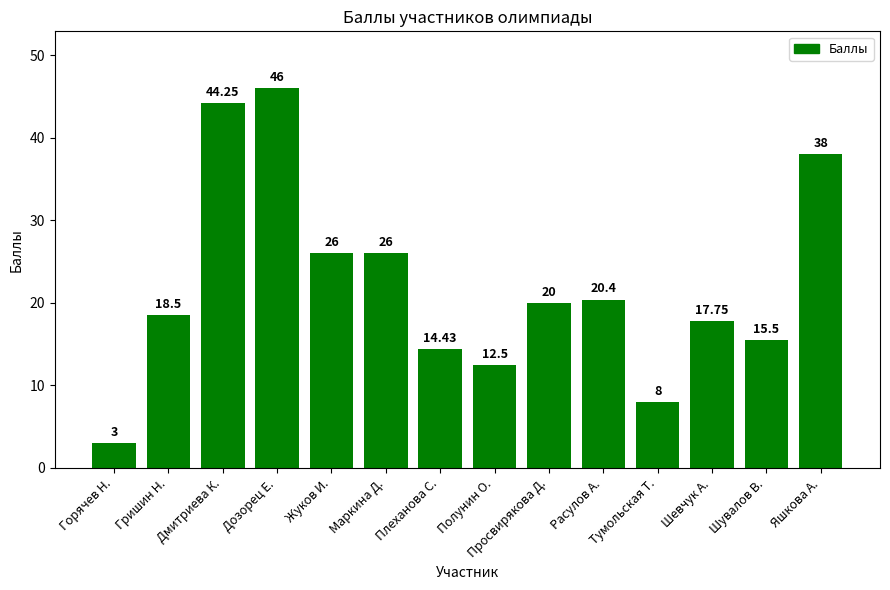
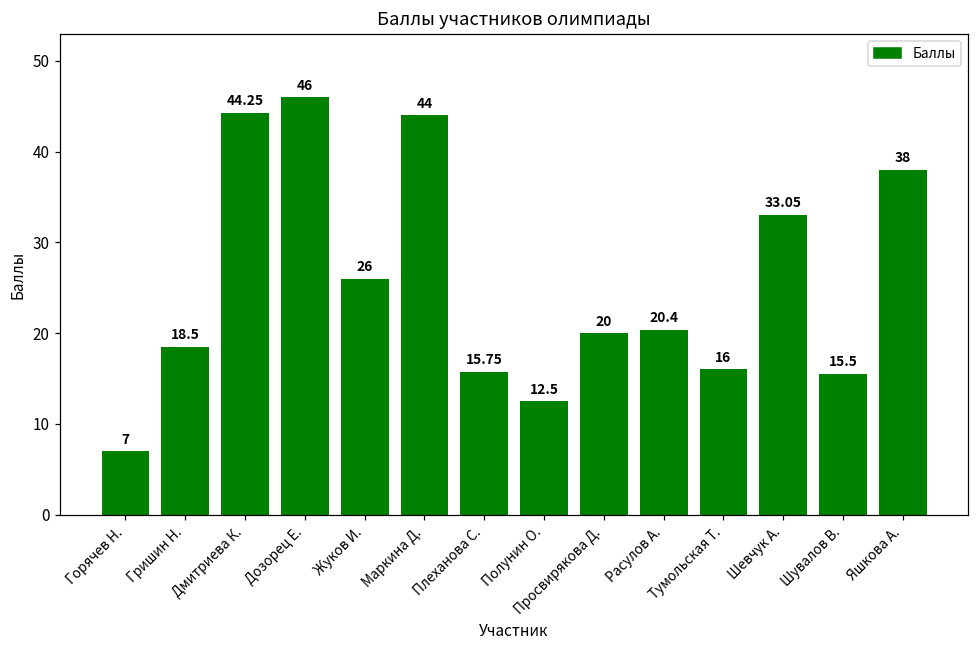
  {
-   "Горячев Н.": 3,
+   "Горячев Н.": 7,
    "Гришин Н.": 18.5,
    "Дмитриева К.": 44.25,
    "Дозорец Е.": 46,
    "Жуков И.": 26,
-   "Маркина Д.": 26,
-   "Плеханова С.": 14.43,
+   "Маркина Д.": 44,
+   "Плеханова С.": 15.75,
    "Полунин О.": 12.5,
    "Просвирякова Д.": 20,
    "Расулов А.": 20.4,
-   "Тумольская Т.": 8,
-   "Шевчук А.": 17.75,
+   "Тумольская Т.": 16,
+   "Шевчук А.": 33.05,
    "Шувалов В.": 15.5,
    "Яшкова А.": 38
  }
